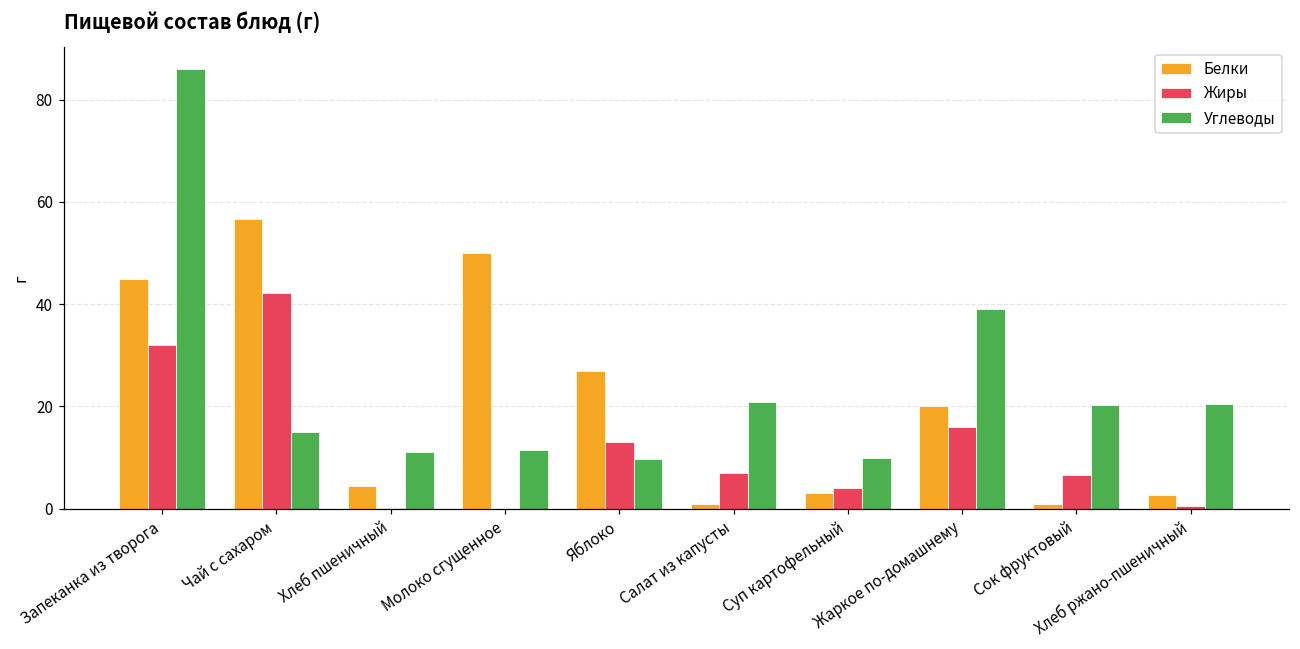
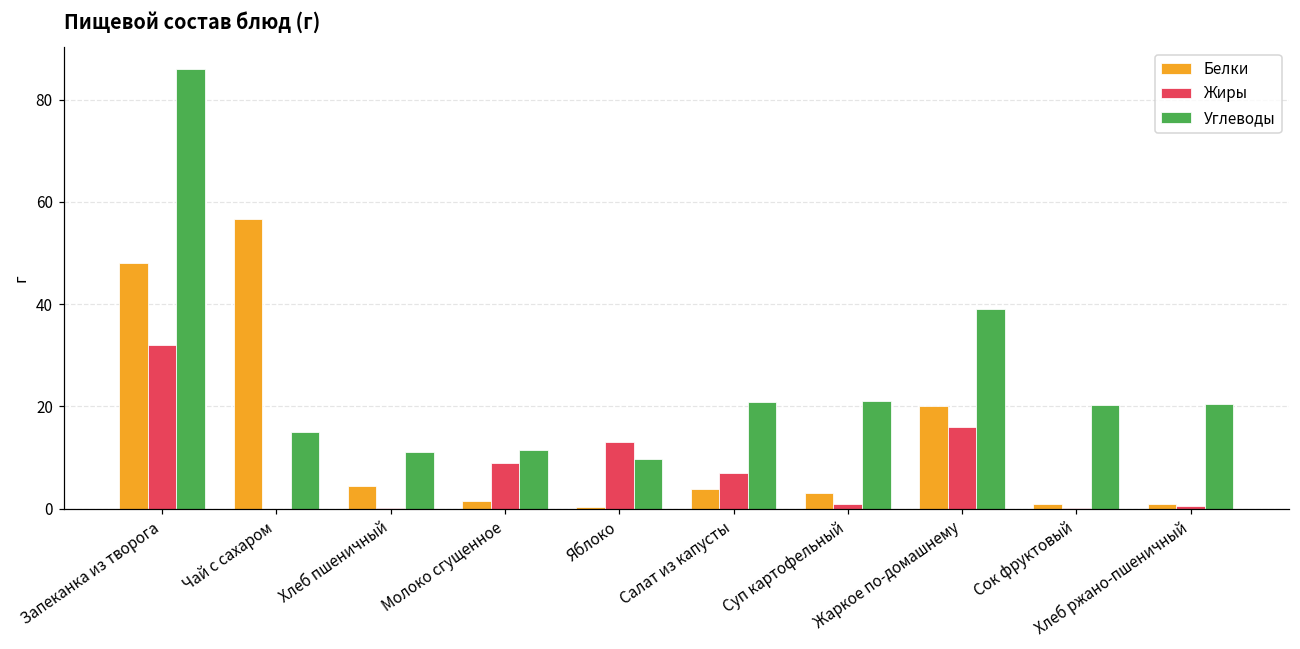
  {
    "Белки": {
-     "Запеканка из творога": 45,
+     "Запеканка из творога": 48,
      "Чай с сахаром": 57,
      "Хлеб пшеничный": 4,
-     "Молоко сгущенное": 50,
-     "Яблоко": 27,
-     "Салат из капусты": 1,
+     "Молоко сгущенное": 2,
+     "Яблоко": 0,
+     "Салат из капусты": 4,
      "Суп картофельный": 3,
      "Жаркое по-домашнему": 20,
      "Сок фруктовый": 1,
-     "Хлеб ржано-пшеничный": 3
+     "Хлеб ржано-пшеничный": 1
    },
    "Жиры": {
      "Запеканка из творога": 32,
-     "Чай с сахаром": 42,
-     "Молоко сгущенное": 0,
+     "Чай с сахаром": 0,
+     "Молоко сгущенное": 9,
      "Яблоко": 13,
      "Салат из капусты": 7,
-     "Суп картофельный": 4,
+     "Суп картофельный": 1,
      "Жаркое по-домашнему": 16,
-     "Сок фруктовый": 7
+     "Сок фруктовый": 0
    },
    "Углеводы": {
      "Запеканка из творога": 86,
      "Чай с сахаром": 15,
      "Хлеб пшеничный": 11,
      "Молоко сгущенное": 11,
      "Яблоко": 10,
      "Салат из капусты": 21,
-     "Суп картофельный": 10,
+     "Суп картофельный": 21,
      "Жаркое по-домашнему": 39,
      "Сок фруктовый": 20,
      "Хлеб ржано-пшеничный": 20
    }
  }
